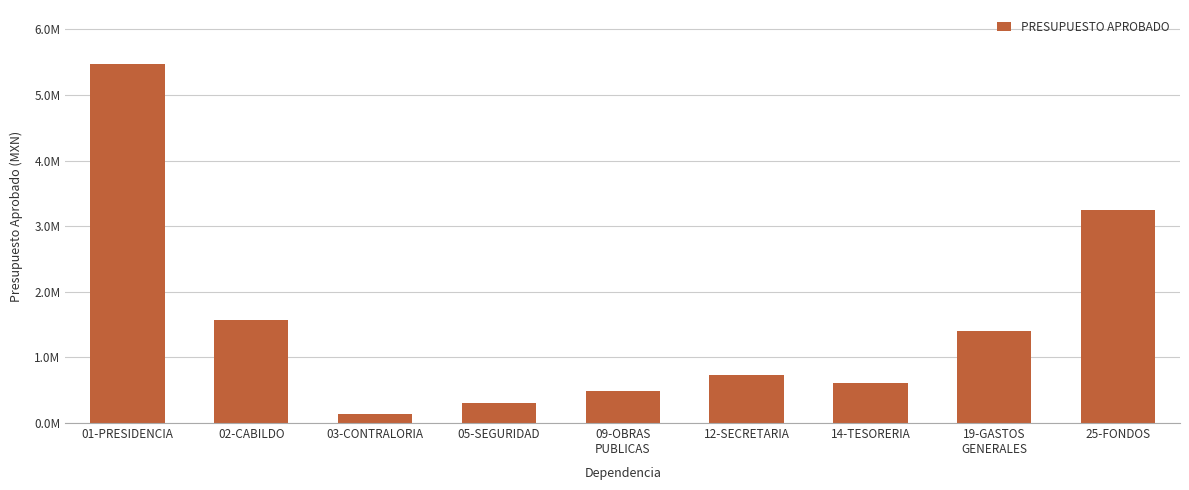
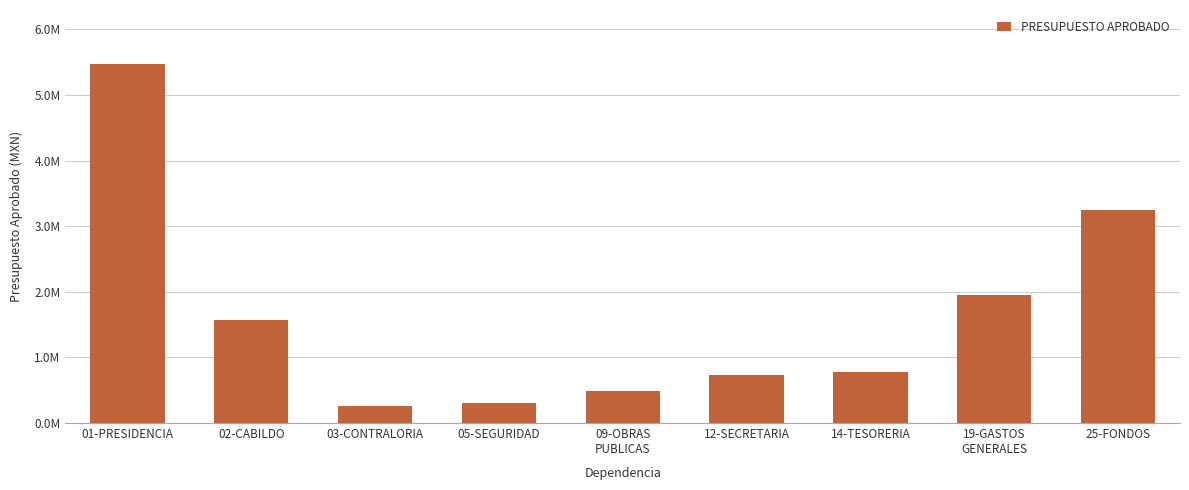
  {
    "01-PRESIDENCIA": 5500000,
    "02-CABILDO": 1600000,
-   "03-CONTRALORIA": 100000,
+   "03-CONTRALORIA": 300000,
    "05-SEGURIDAD": 300000,
    "09-OBRAS PUBLICAS": 500000,
    "12-SECRETARIA": 700000,
-   "14-TESORERIA": 600000,
-   "19-GASTOS GENERALES": 1400000,
+   "14-TESORERIA": 800000,
+   "19-GASTOS GENERALES": 2000000,
    "25-FONDOS": 3300000
  }
